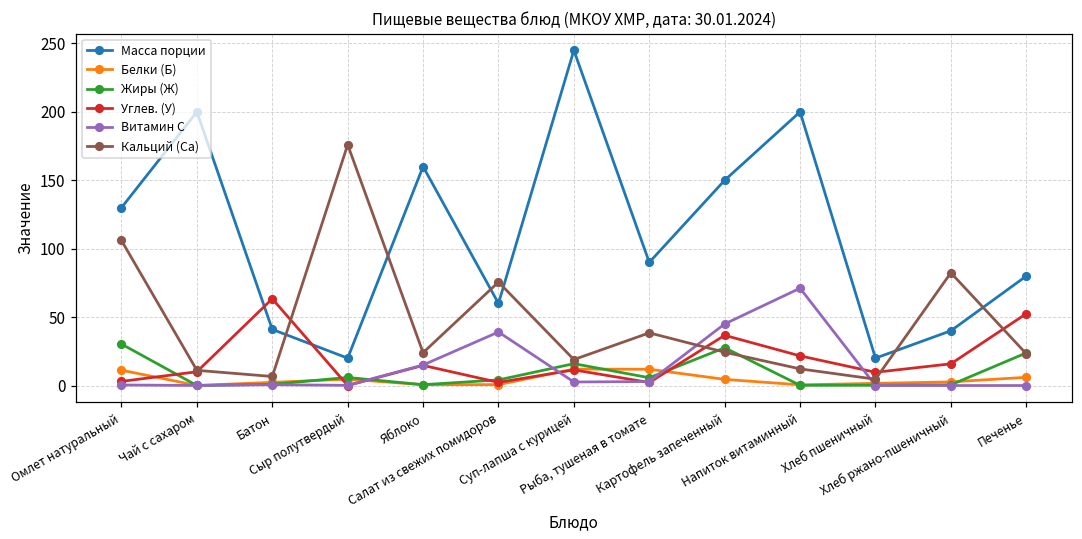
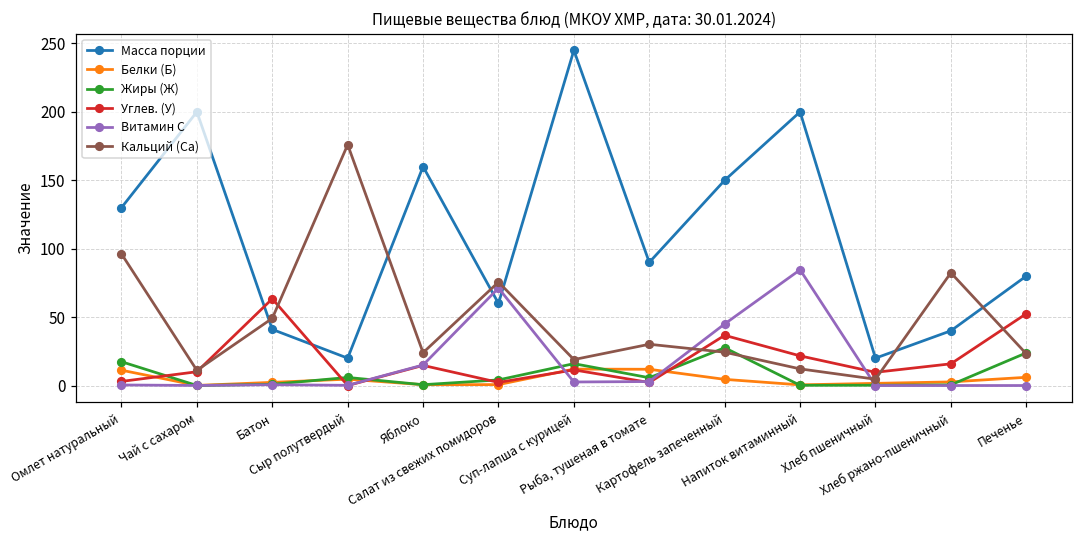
  {
    "Масса порции": {
      "Омлет натуральный": 130,
      "Батон": 41,
      "Сыр полутвердый": 20,
      "Яблоко": 160,
      "Салат из свежих помидоров": 60,
      "Суп-лапша с курицей": 245,
      "Рыба, тушеная в томате": 90,
      "Картофель запеченный": 150,
      "Напиток витаминный": 200,
      "Хлеб пшеничный": 20,
      "Хлеб ржано-пшеничный": 40,
      "Печенье": 80
    },
    "Белки (Б)": {
      "Омлет натуральный": 11,
      "Рыба, тушеная в томате": 12,
      "Картофель запеченный": 5,
      "Хлеб ржано-пшеничный": 3,
      "Печенье": 6
    },
    "Жиры (Ж)": {
-     "Омлет натуральный": 30,
+     "Омлет натуральный": 17,
      "Суп-лапша с курицей": 16,
      "Рыба, тушеная в томате": 6,
      "Картофель запеченный": 28
    },
    "Углев. (У)": {
      "Омлет натуральный": 3,
      "Батон": 63,
      "Картофель запеченный": 37,
      "Напиток витаминный": 22,
      "Хлеб пшеничный": 10,
      "Хлеб ржано-пшеничный": 16,
      "Печенье": 52
    },
    "Витамин С": {
      "Омлет натуральный": 0,
-     "Салат из свежих помидоров": 39,
+     "Салат из свежих помидоров": 71,
      "Суп-лапша с курицей": 3,
      "Картофель запеченный": 45,
-     "Напиток витаминный": 71,
+     "Напиток витаминный": 85,
      "Печенье": 0
    },
    "Кальций (Ca)": {
-     "Омлет натуральный": 106,
-     "Батон": 7,
+     "Омлет натуральный": 96,
+     "Батон": 49,
      "Сыр полутвердый": 176,
      "Яблоко": 24,
      "Салат из свежих помидоров": 76,
      "Суп-лапша с курицей": 19,
-     "Рыба, тушеная в томате": 38,
+     "Рыба, тушеная в томате": 30,
      "Картофель запеченный": 24,
      "Напиток витаминный": 12,
      "Хлеб пшеничный": 5,
      "Хлеб ржано-пшеничный": 82
    }
  }
